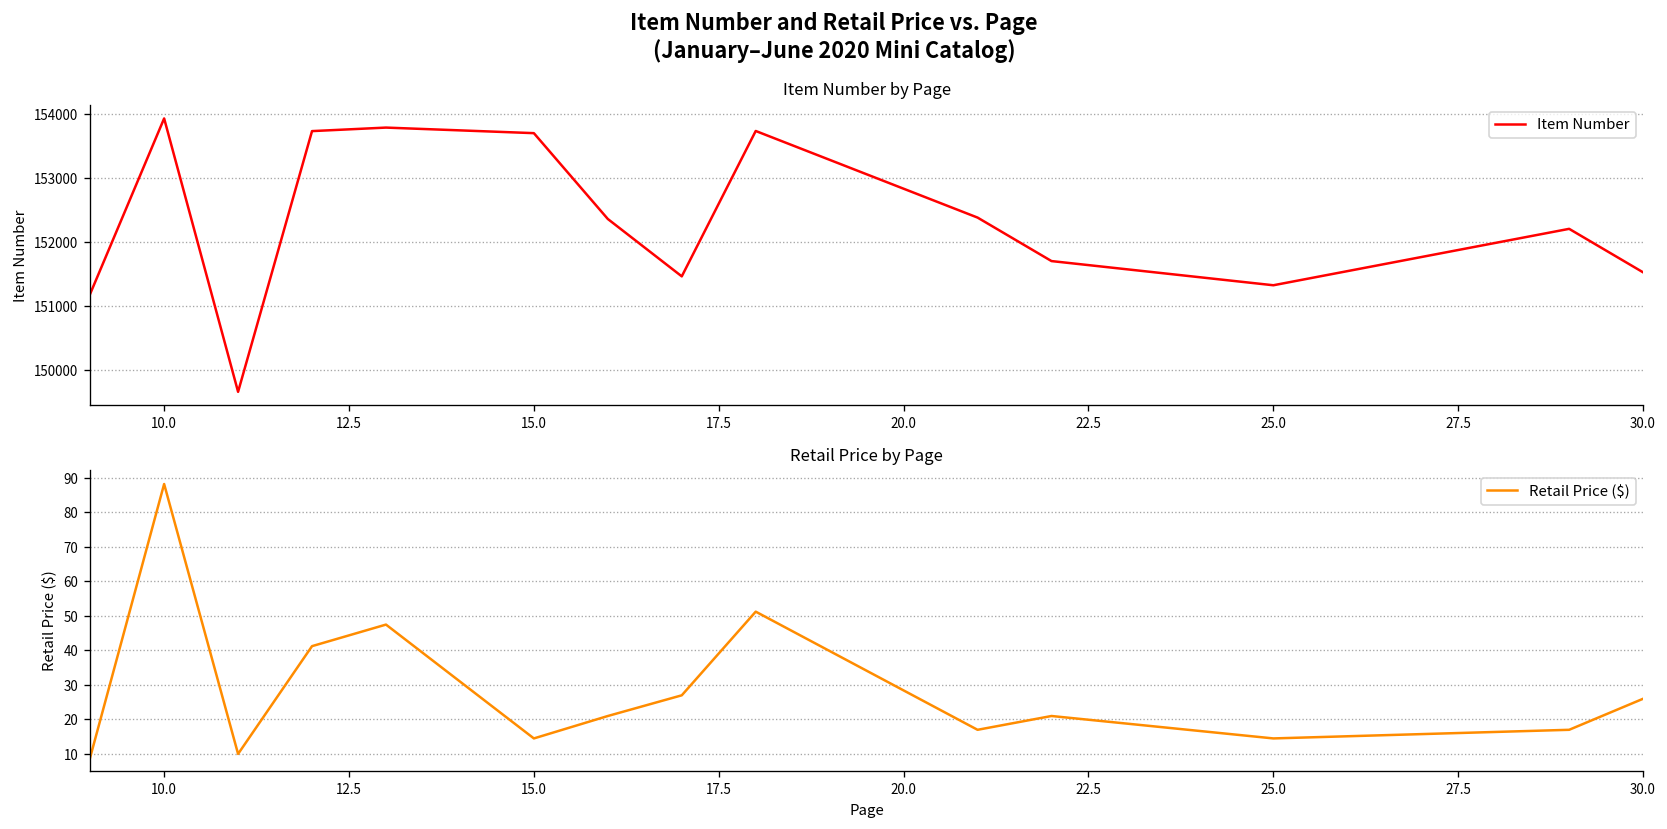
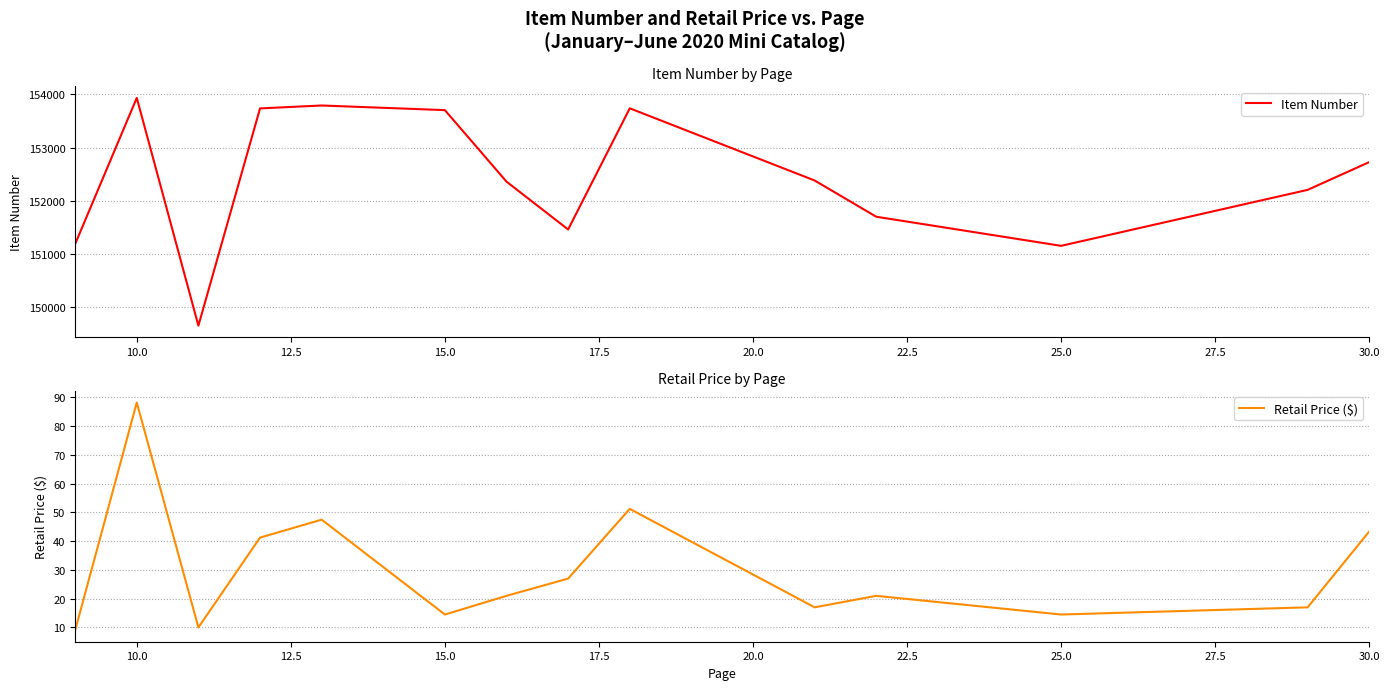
  {
    "Item Number by Page": {
      "10.0": 153900,
      "15.0": 153700,
-     "25.0": 151300,
-     "30.0": 151500
+     "25.0": 151200,
+     "30.0": 152700
    },
    "Retail Price by Page": {
      "10.0": 88,
      "15.0": 15,
      "25.0": 15,
-     "30.0": 26
+     "30.0": 43
    }
  }
